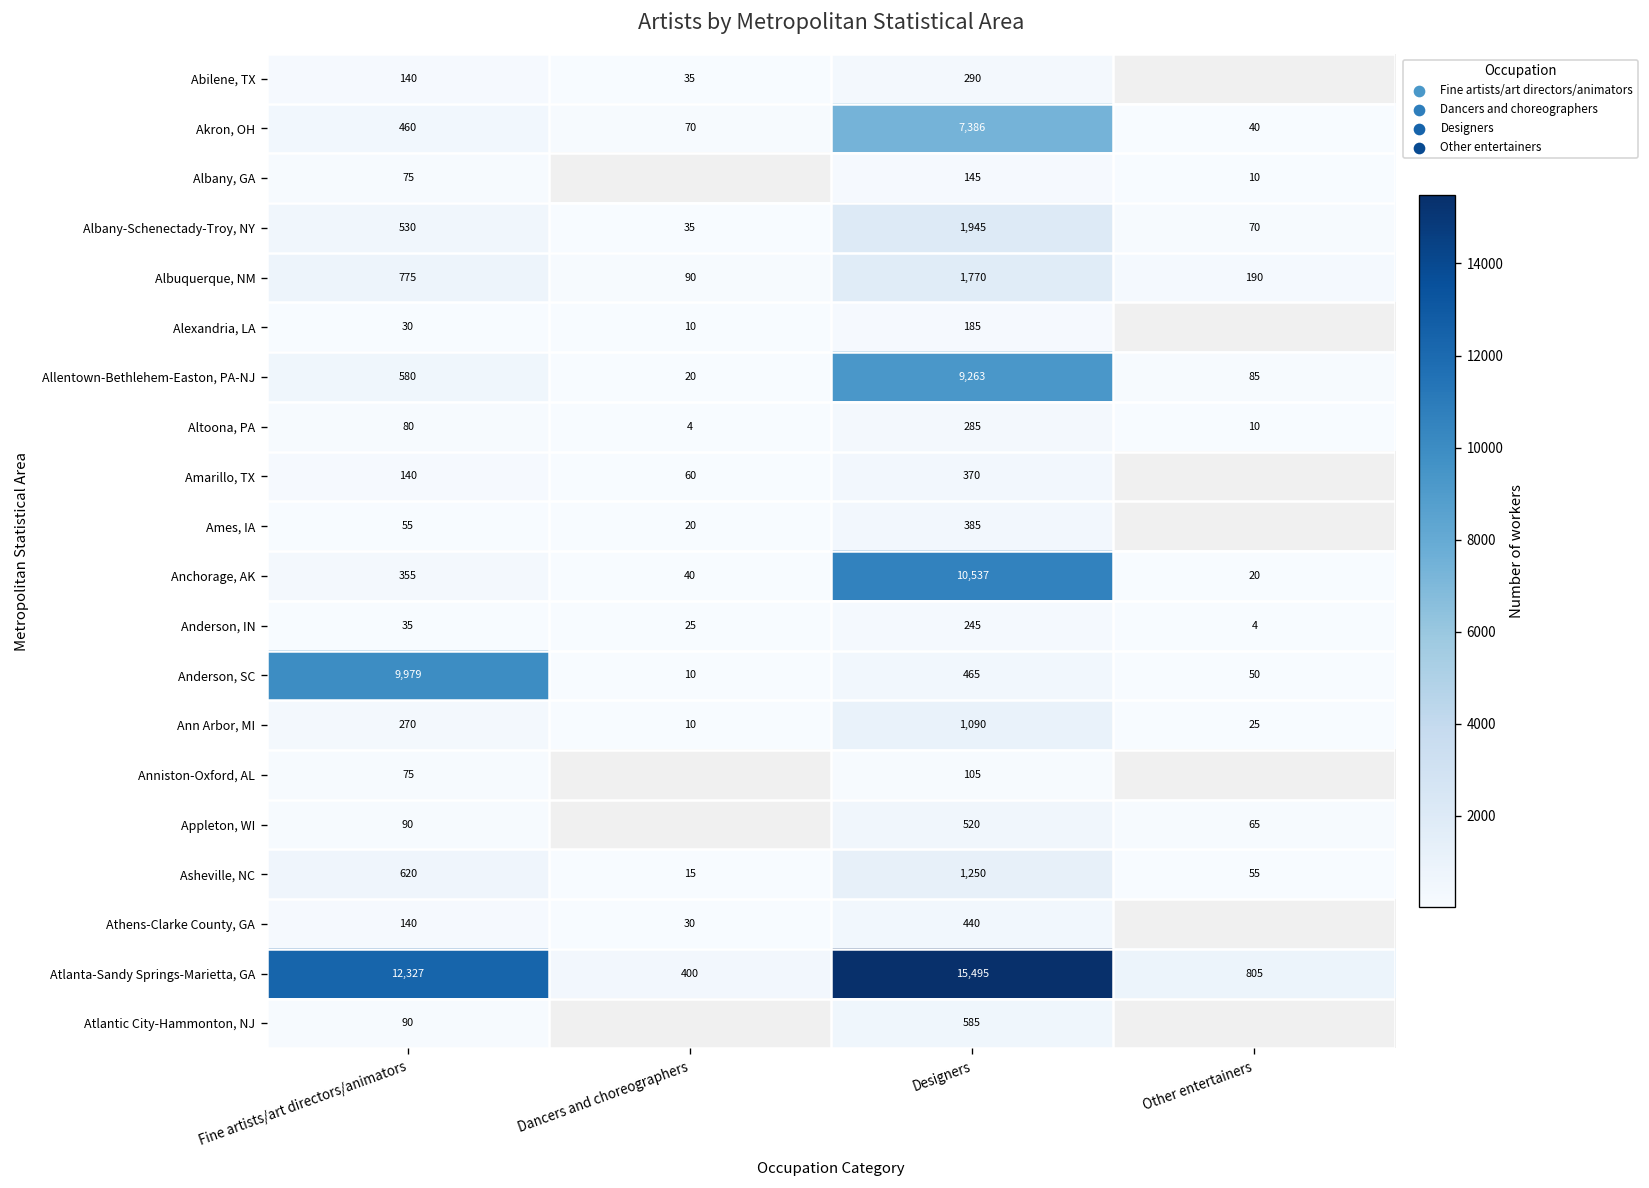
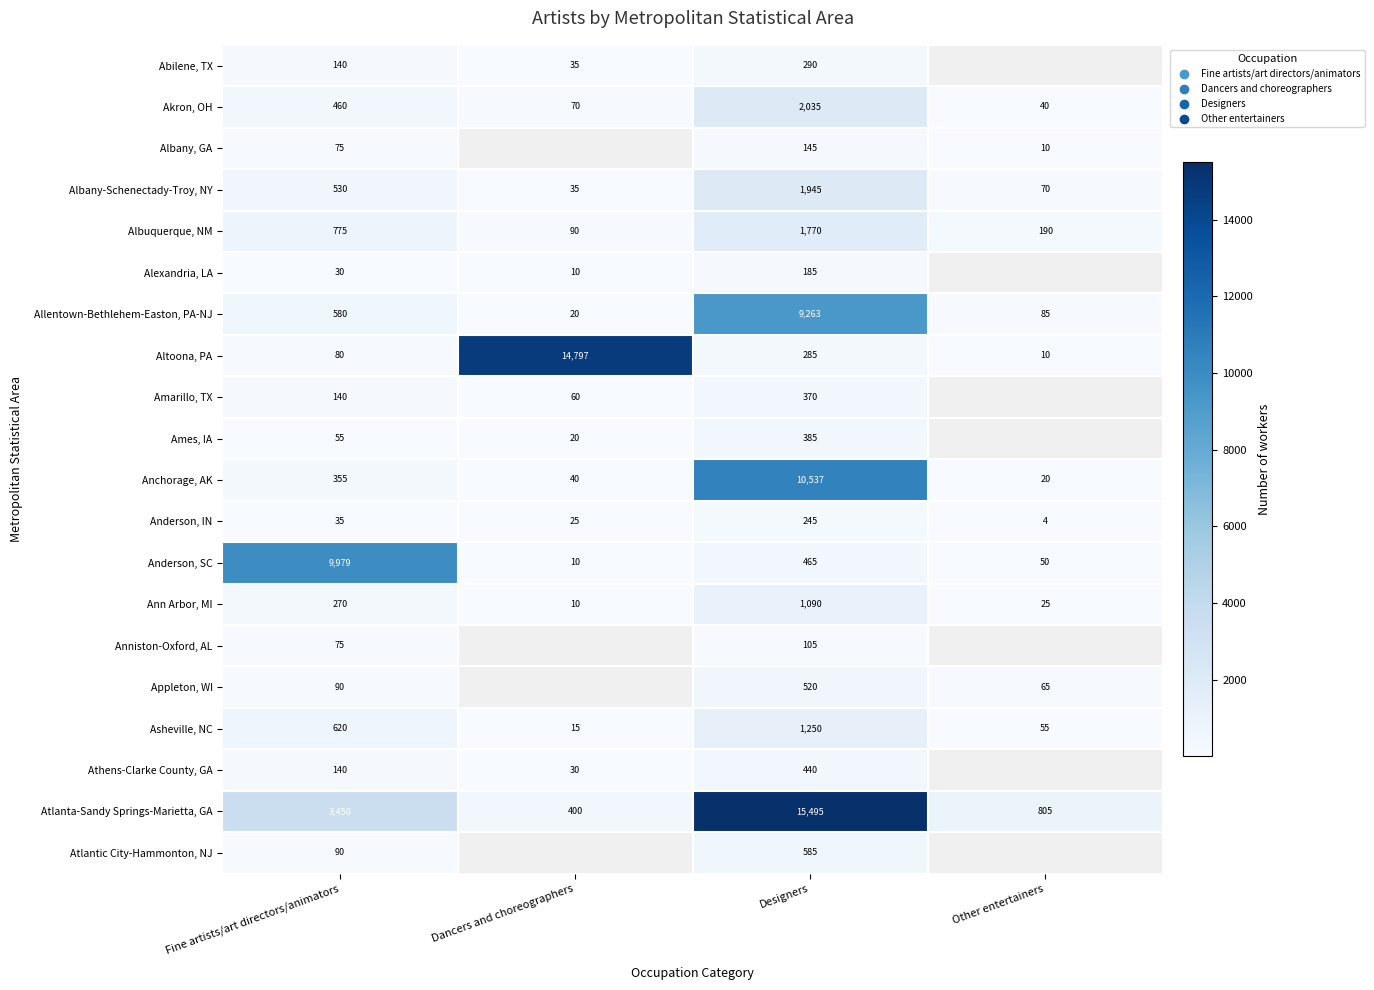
  {
    "Abilene, TX": {
      "Fine artists/art directors/animators": "140",
      "Dancers and choreographers": "35",
      "Designers": "290"
    },
    "Akron, OH": {
      "Fine artists/art directors/animators": "460",
      "Dancers and choreographers": "70",
-     "Designers": "7,386",
+     "Designers": "2,035",
      "Other entertainers": "40"
    },
    "Albany, GA": {
      "Fine artists/art directors/animators": "75",
      "Designers": "145",
      "Other entertainers": "10"
    },
    "Albany-Schenectady-Troy, NY": {
      "Fine artists/art directors/animators": "530",
      "Dancers and choreographers": "35",
      "Designers": "1,945",
      "Other entertainers": "70"
    },
    "Albuquerque, NM": {
      "Fine artists/art directors/animators": "775",
      "Dancers and choreographers": "90",
      "Designers": "1,770",
      "Other entertainers": "190"
    },
    "Alexandria, LA": {
      "Fine artists/art directors/animators": "30",
      "Dancers and choreographers": "10",
      "Designers": "185"
    },
    "Allentown-Bethlehem-Easton, PA-NJ": {
      "Fine artists/art directors/animators": "580",
      "Dancers and choreographers": "20",
      "Designers": "9,263",
      "Other entertainers": "85"
    },
    "Altoona, PA": {
      "Fine artists/art directors/animators": "80",
-     "Dancers and choreographers": "4",
+     "Dancers and choreographers": "14,797",
      "Designers": "285",
      "Other entertainers": "10"
    },
    "Amarillo, TX": {
      "Fine artists/art directors/animators": "140",
      "Dancers and choreographers": "60",
      "Designers": "370"
    },
    "Ames, IA": {
      "Fine artists/art directors/animators": "55",
      "Dancers and choreographers": "20",
      "Designers": "385"
    },
    "Anchorage, AK": {
      "Fine artists/art directors/animators": "355",
      "Dancers and choreographers": "40",
      "Designers": "10,537",
      "Other entertainers": "20"
    },
    "Anderson, IN": {
      "Fine artists/art directors/animators": "35",
      "Dancers and choreographers": "25",
      "Designers": "245",
      "Other entertainers": "4"
    },
    "Anderson, SC": {
      "Fine artists/art directors/animators": "9,979",
      "Dancers and choreographers": "10",
      "Designers": "465",
      "Other entertainers": "50"
    },
    "Ann Arbor, MI": {
      "Fine artists/art directors/animators": "270",
      "Dancers and choreographers": "10",
      "Designers": "1,090",
      "Other entertainers": "25"
    },
    "Anniston-Oxford, AL": {
      "Fine artists/art directors/animators": "75",
      "Designers": "105"
    },
    "Appleton, WI": {
      "Fine artists/art directors/animators": "90",
      "Designers": "520",
      "Other entertainers": "65"
    },
    "Asheville, NC": {
      "Fine artists/art directors/animators": "620",
      "Dancers and choreographers": "15",
      "Designers": "1,250",
      "Other entertainers": "55"
    },
    "Athens-Clarke County, GA": {
      "Fine artists/art directors/animators": "140",
      "Dancers and choreographers": "30",
      "Designers": "440"
    },
    "Atlanta-Sandy Springs-Marietta, GA": {
-     "Fine artists/art directors/animators": "12,327",
+     "Fine artists/art directors/animators": "3,450",
      "Dancers and choreographers": "400",
      "Designers": "15,495",
      "Other entertainers": "805"
    },
    "Atlantic City-Hammonton, NJ": {
      "Fine artists/art directors/animators": "90",
      "Designers": "585"
    }
  }
